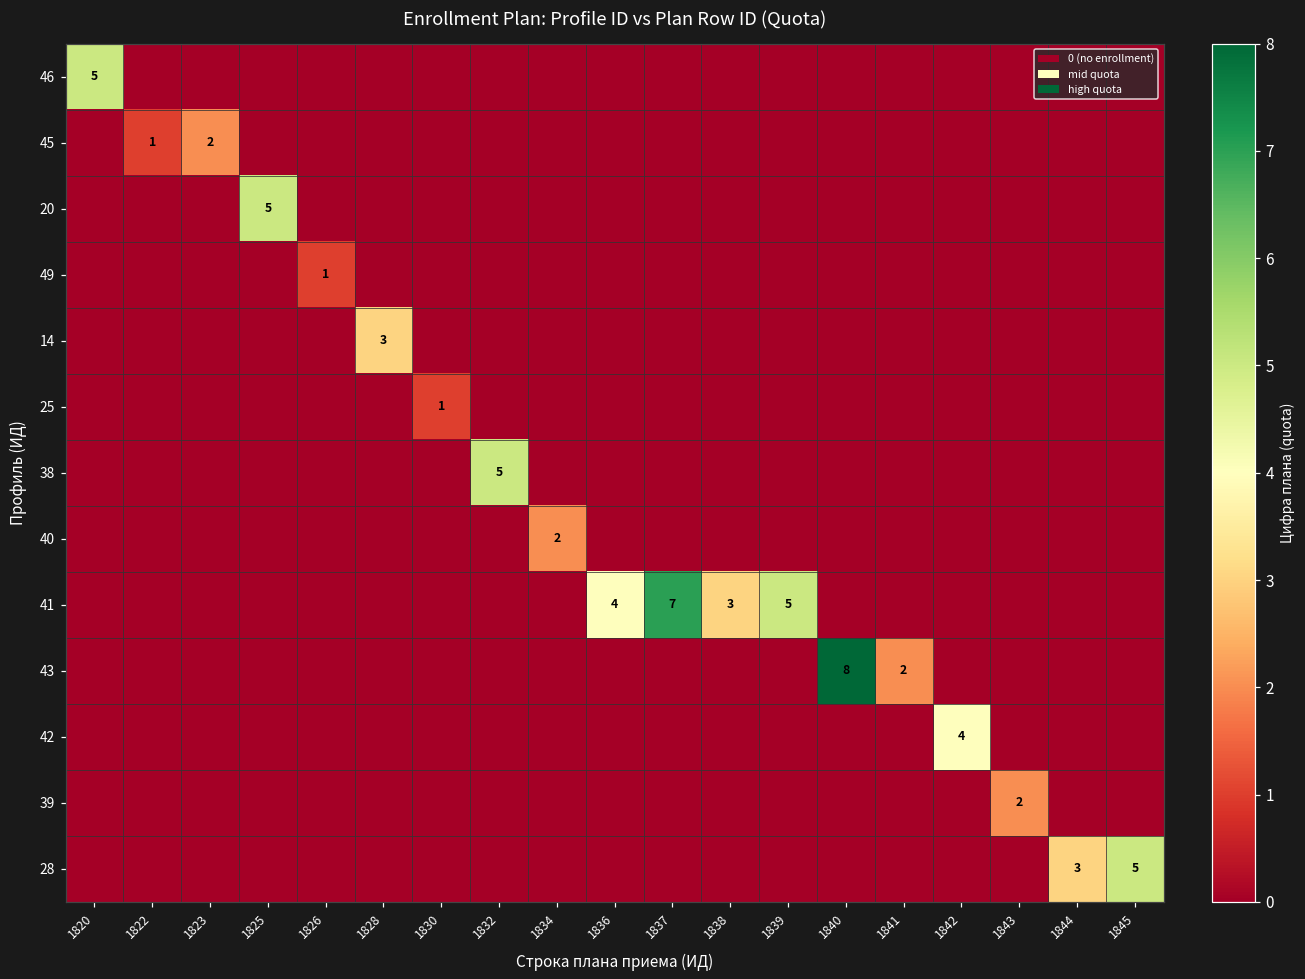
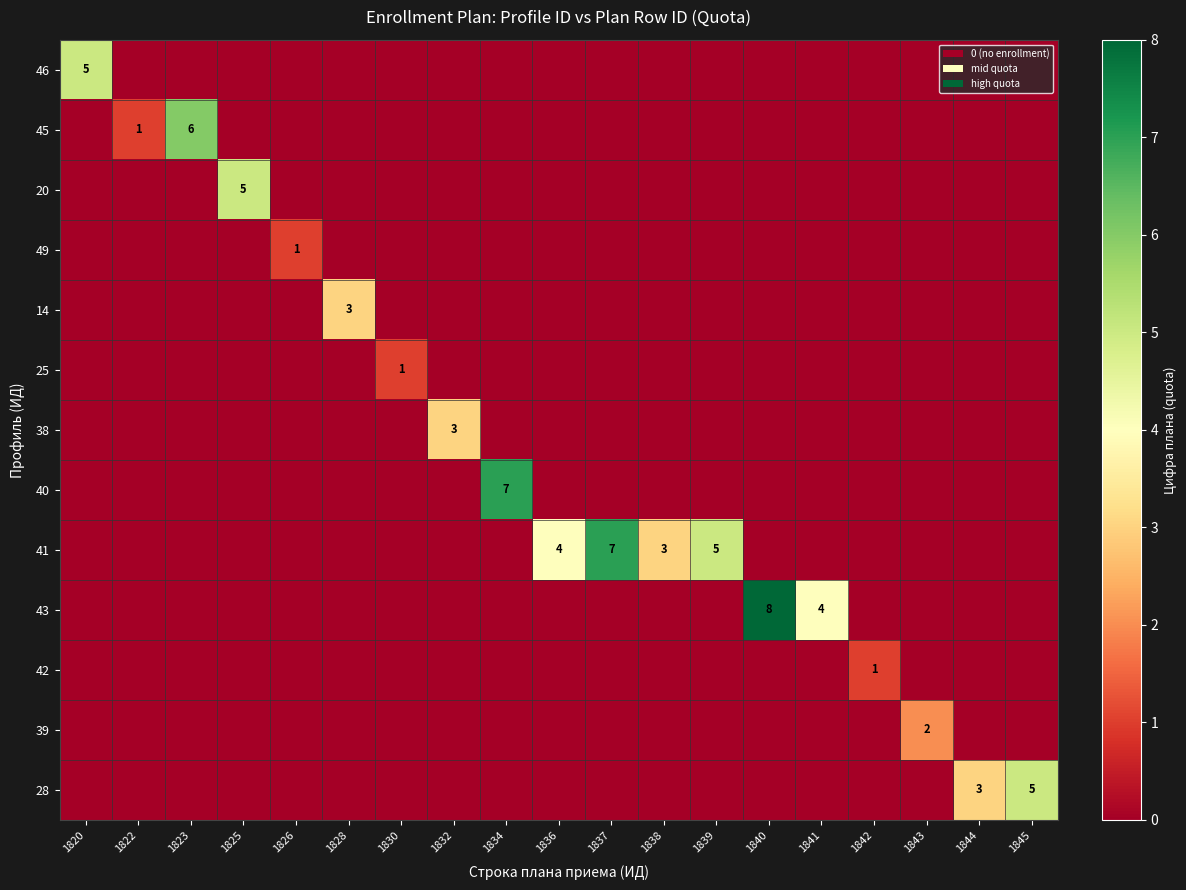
  {
    "46": {
      "1820": 5
    },
    "45": {
      "1822": 1,
-     "1823": 2
+     "1823": 6
    },
    "20": {
      "1825": 5
    },
    "49": {
      "1826": 1
    },
    "14": {
      "1828": 3
    },
    "25": {
      "1830": 1
    },
    "38": {
-     "1832": 5
+     "1832": 3
    },
    "40": {
-     "1834": 2
+     "1834": 7
    },
    "41": {
      "1836": 4,
      "1837": 7,
      "1838": 3,
      "1839": 5
    },
    "43": {
      "1840": 8,
-     "1841": 2
+     "1841": 4
    },
    "42": {
-     "1842": 4
+     "1842": 1
    },
    "39": {
      "1843": 2
    },
    "28": {
      "1844": 3,
      "1845": 5
    }
  }
